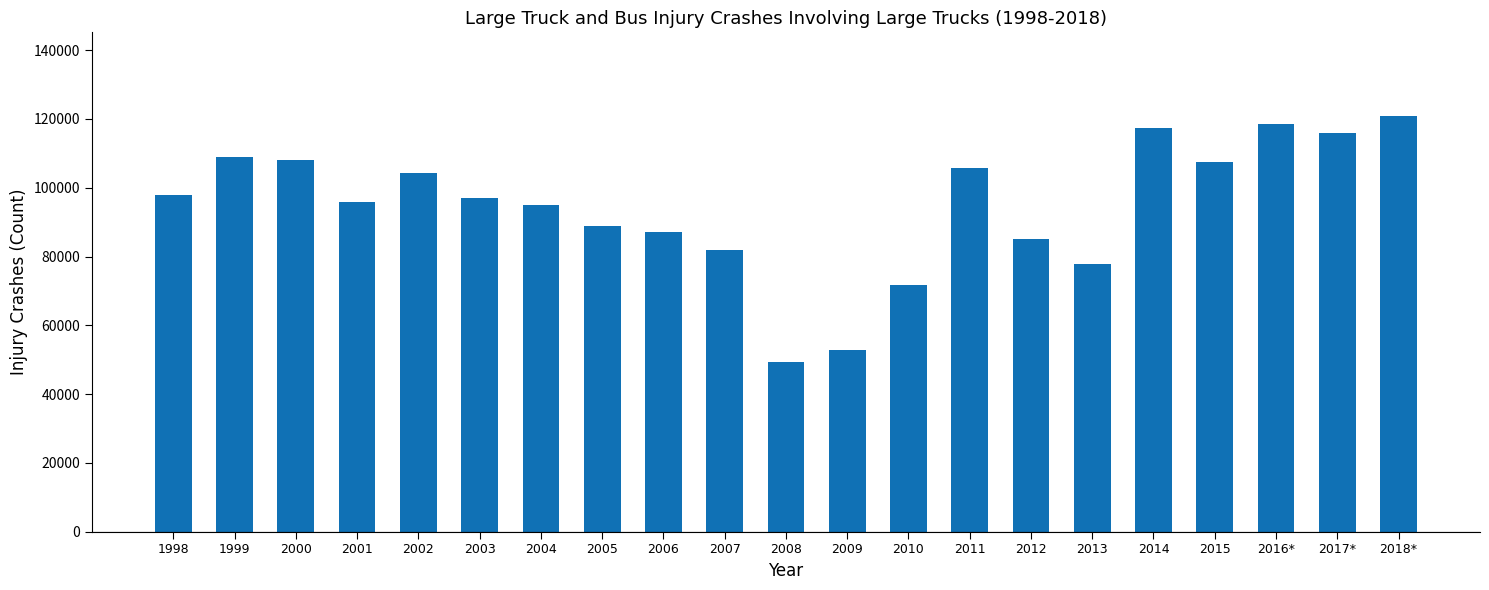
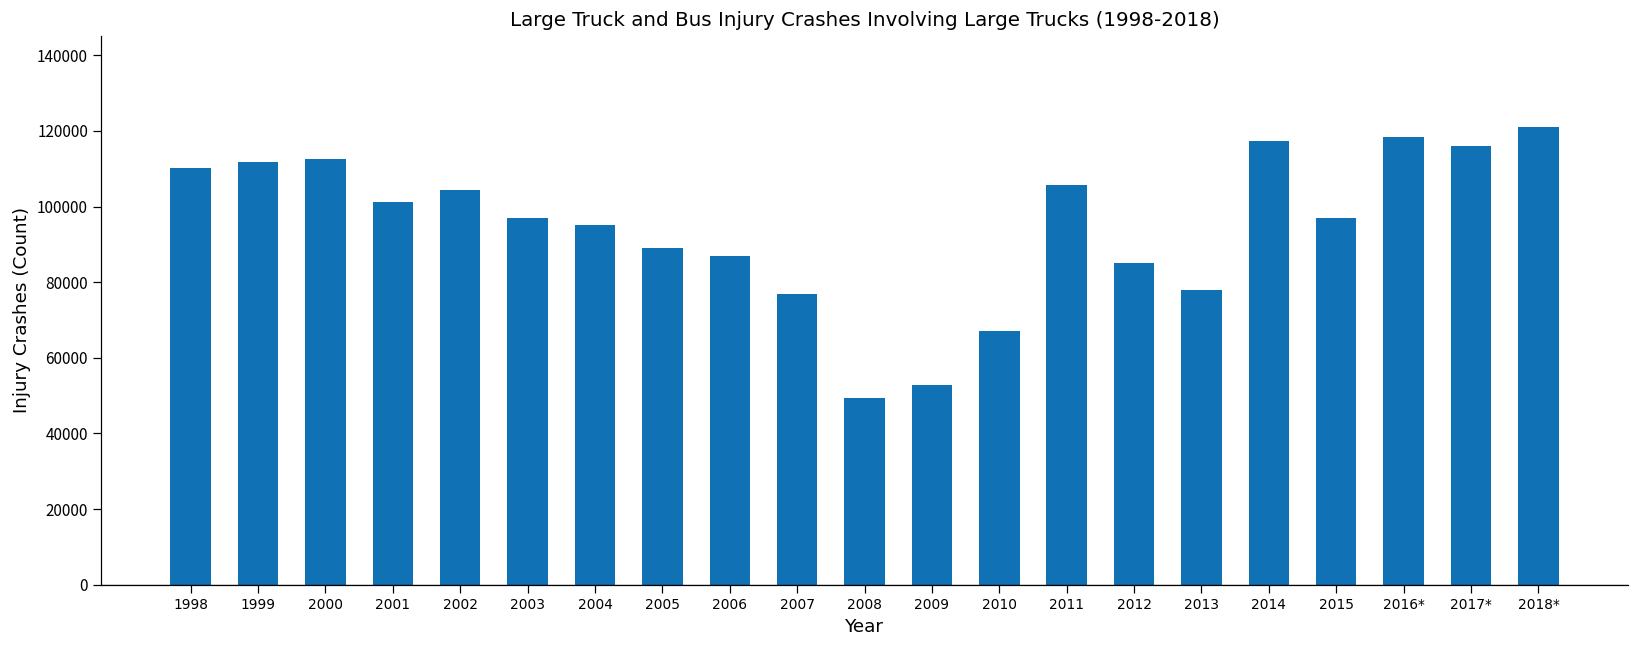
  {
-   "1998": 98000,
-   "1999": 109000,
-   "2000": 108000,
-   "2001": 96000,
+   "1998": 110000,
+   "1999": 112000,
+   "2000": 113000,
+   "2001": 101000,
    "2002": 104000,
    "2003": 97000,
    "2004": 95000,
    "2005": 89000,
    "2006": 87000,
-   "2007": 82000,
+   "2007": 77000,
    "2008": 49000,
    "2009": 53000,
-   "2010": 72000,
+   "2010": 67000,
    "2011": 106000,
    "2012": 85000,
    "2013": 78000,
    "2014": 117000,
-   "2015": 108000,
+   "2015": 97000,
    "2016*": 118000,
    "2017*": 116000,
    "2018*": 121000
  }
